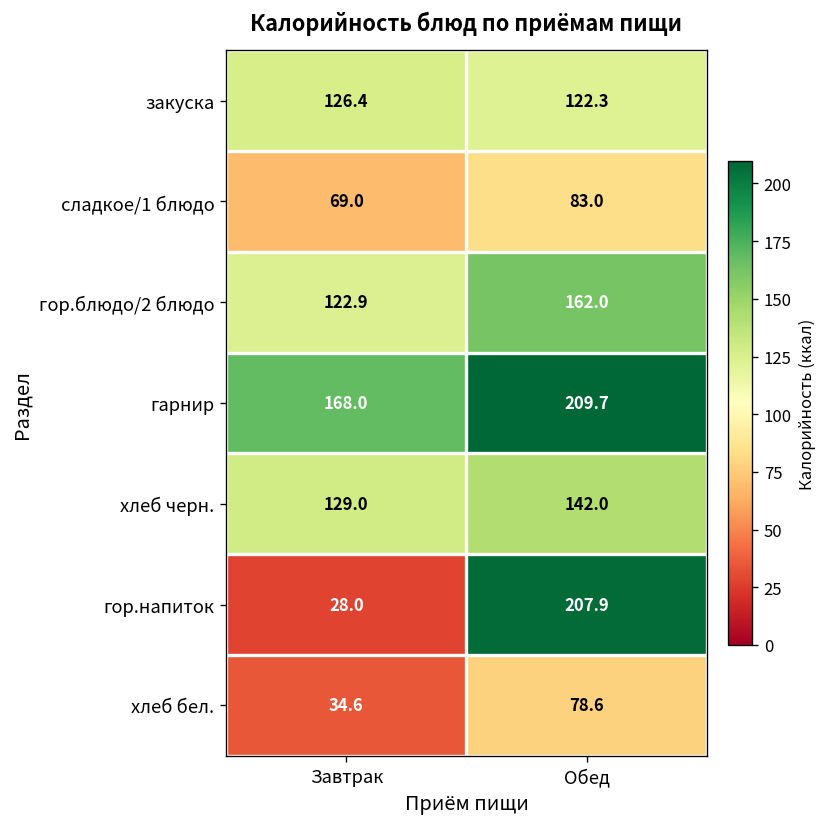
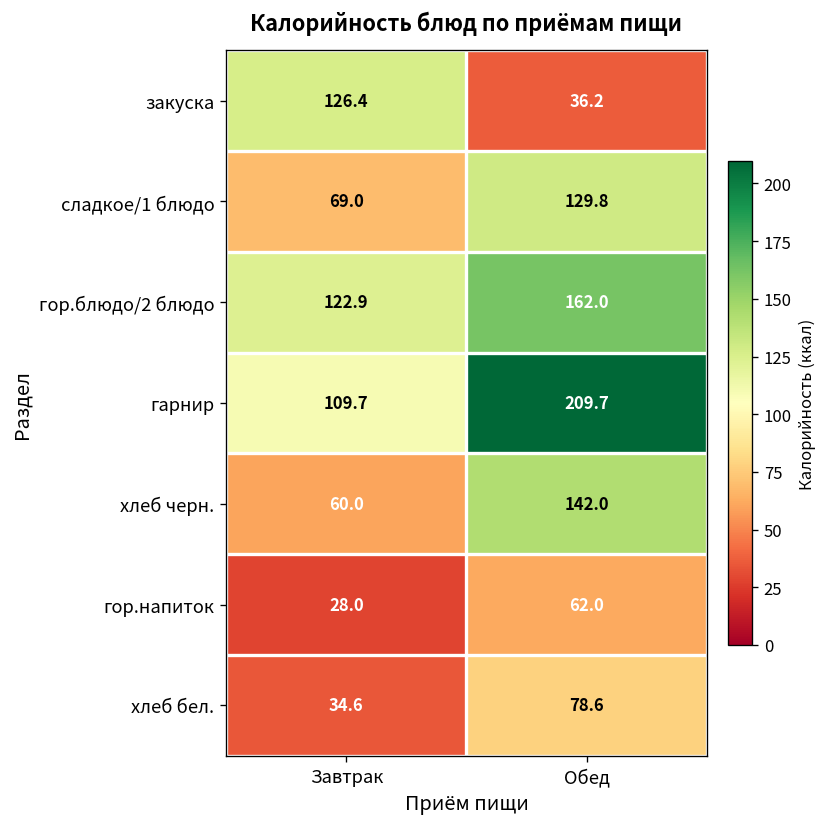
  {
    "закуска": {
      "Завтрак": 126.4,
-     "Обед": 122.3
+     "Обед": 36.2
    },
    "сладкое/1 блюдо": {
      "Завтрак": 69.0,
-     "Обед": 83.0
+     "Обед": 129.8
    },
    "гор.блюдо/2 блюдо": {
      "Завтрак": 122.9,
      "Обед": 162.0
    },
    "гарнир": {
-     "Завтрак": 168.0,
+     "Завтрак": 109.7,
      "Обед": 209.7
    },
    "хлеб черн.": {
-     "Завтрак": 129.0,
+     "Завтрак": 60.0,
      "Обед": 142.0
    },
    "гор.напиток": {
      "Завтрак": 28.0,
-     "Обед": 207.9
+     "Обед": 62.0
    },
    "хлеб бел.": {
      "Завтрак": 34.6,
      "Обед": 78.6
    }
  }
